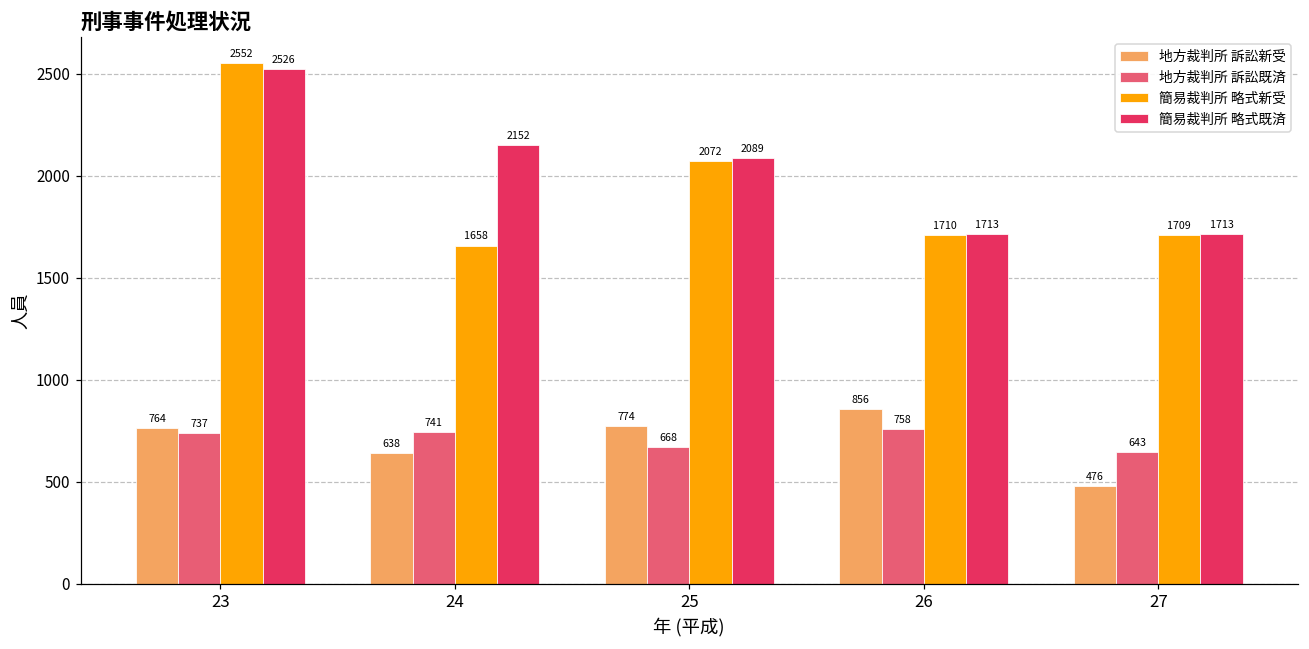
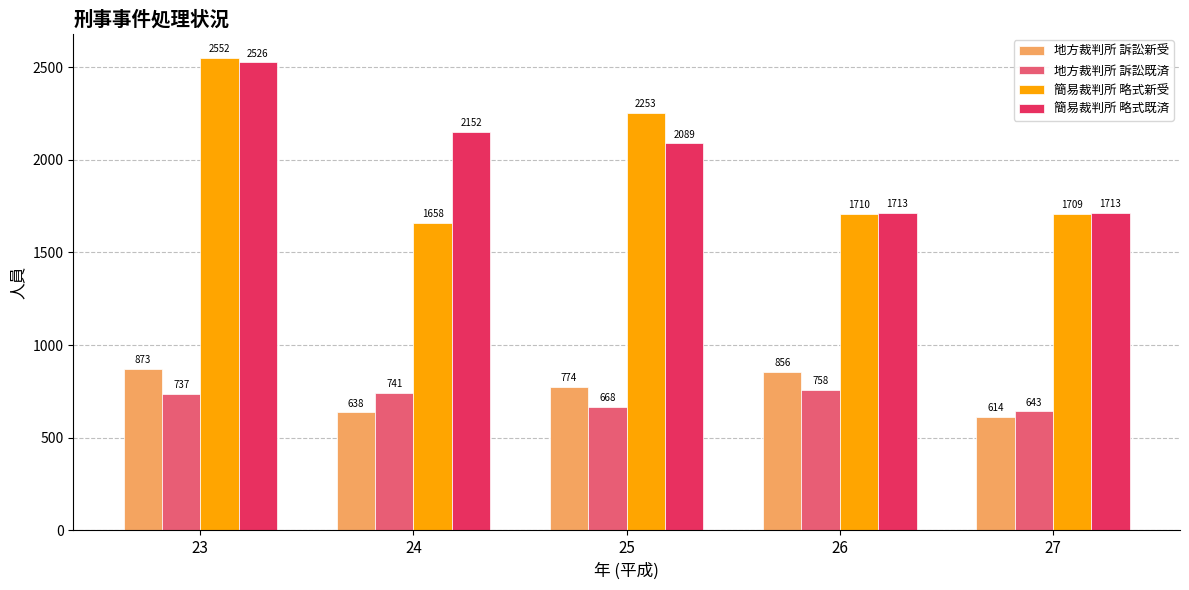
  {
    "地方裁判所 訴訟新受": {
-     "23": 764,
+     "23": 873,
      "24": 638,
      "25": 774,
      "26": 856,
-     "27": 476
+     "27": 614
    },
    "簡易裁判所 略式新受": {
      "23": 2552,
      "24": 1658,
-     "25": 2072,
+     "25": 2253,
      "26": 1710,
      "27": 1709
    }
  }
